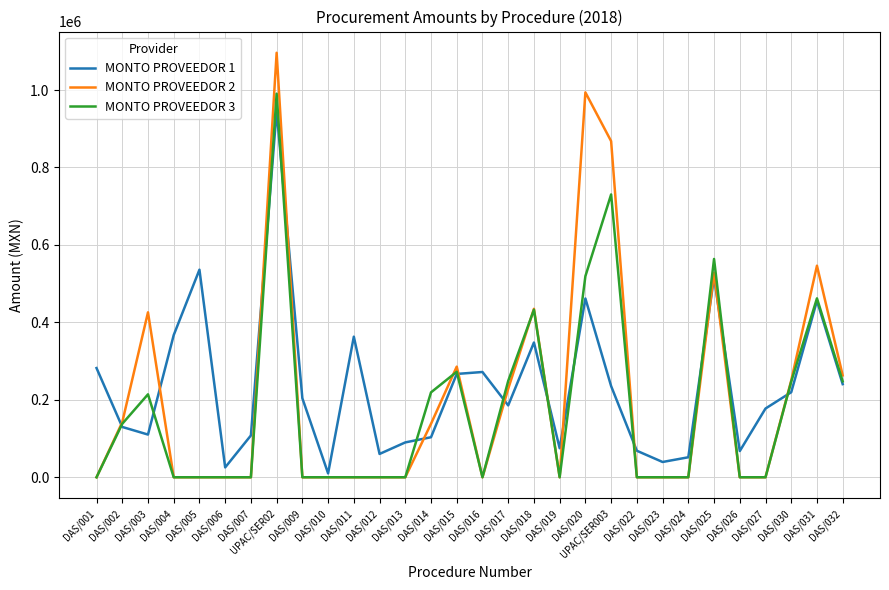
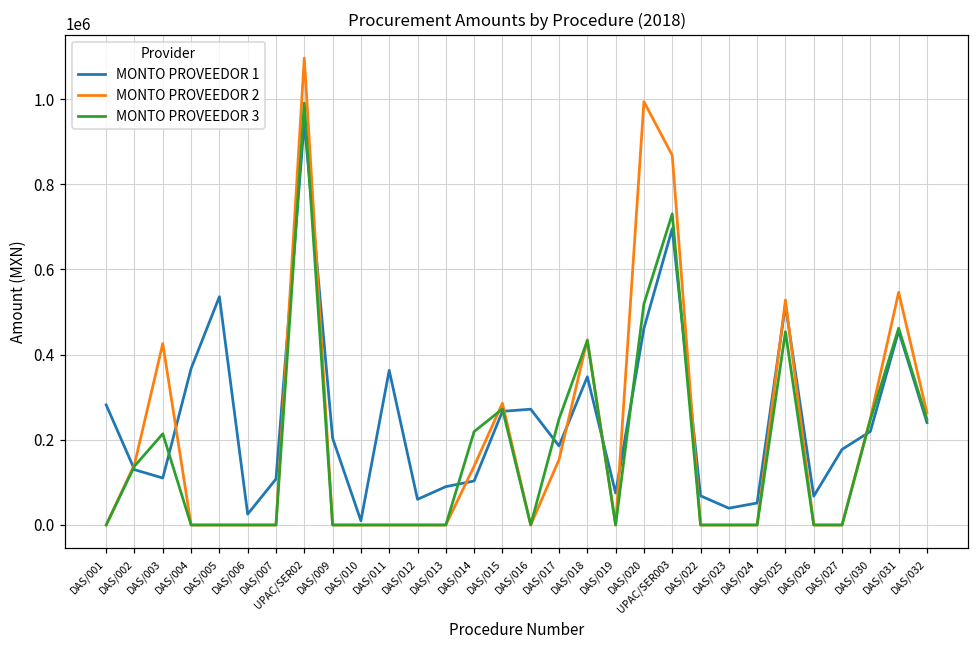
  {
    "MONTO PROVEEDOR 1": {
      "DAS/001": 280000,
      "DAS/002": 130000,
      "DAS/003": 110000,
      "DAS/004": 370000,
      "DAS/005": 540000,
      "DAS/006": 30000,
      "DAS/007": 110000,
      "UPAC/SER02": 950000,
      "DAS/009": 200000,
      "DAS/010": 10000,
      "DAS/011": 360000,
      "DAS/012": 60000,
      "DAS/013": 90000,
      "DAS/014": 100000,
      "DAS/016": 270000,
      "DAS/017": 190000,
      "DAS/018": 350000,
      "DAS/019": 80000,
      "DAS/020": 460000,
-     "UPAC/SER003": 240000,
+     "UPAC/SER003": 700000,
      "DAS/022": 70000,
      "DAS/023": 40000,
      "DAS/024": 50000,
      "DAS/025": 520000,
      "DAS/026": 70000,
      "DAS/027": 180000,
      "DAS/030": 220000,
      "DAS/032": 240000
    },
    "MONTO PROVEEDOR 2": {
      "DAS/003": 430000,
      "UPAC/SER02": 1100000,
      "DAS/014": 140000,
      "DAS/015": 290000,
-     "DAS/017": 230000,
+     "DAS/017": 150000,
      "DAS/020": 990000,
      "UPAC/SER003": 870000,
      "DAS/025": 530000,
      "DAS/031": 550000,
      "DAS/032": 260000
    },
    "MONTO PROVEEDOR 3": {
      "DAS/003": 210000,
      "UPAC/SER02": 990000,
      "DAS/014": 220000,
      "DAS/017": 250000,
      "DAS/020": 520000,
      "UPAC/SER003": 730000,
-     "DAS/025": 560000,
+     "DAS/025": 450000,
      "DAS/032": 250000
    }
  }
